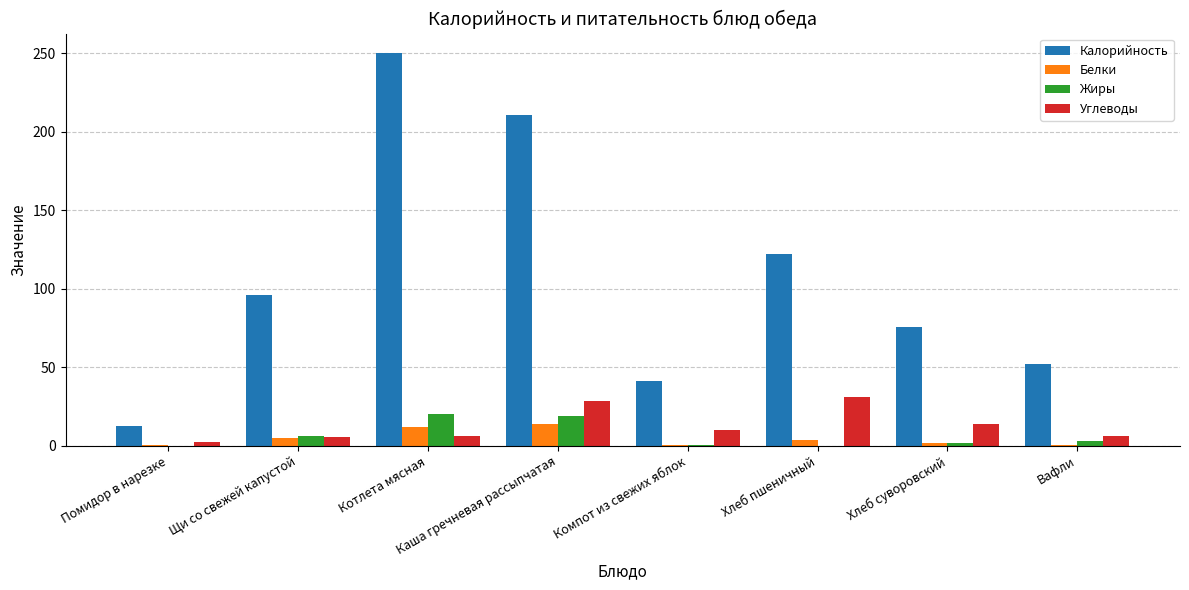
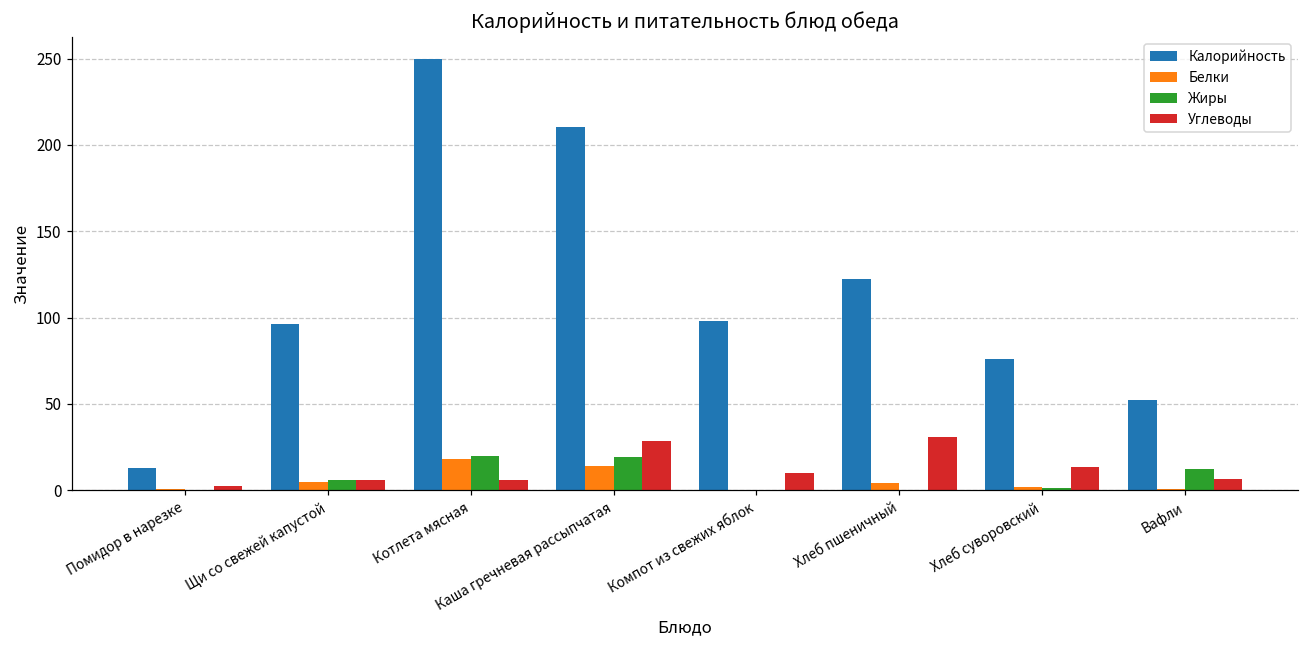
  {
    "Калорийность": {
      "Помидор в нарезке": 13,
      "Щи со свежей капустой": 96,
      "Котлета мясная": 250,
      "Каша гречневая рассыпчатая": 211,
-     "Компот из свежих яблок": 42,
+     "Компот из свежих яблок": 98,
      "Хлеб пшеничный": 122,
      "Хлеб суворовский": 76,
      "Вафли": 52
    },
    "Белки": {
      "Щи со свежей капустой": 5,
-     "Котлета мясная": 12,
+     "Котлета мясная": 18,
      "Каша гречневая рассыпчатая": 14,
      "Хлеб пшеничный": 4,
      "Хлеб суворовский": 2
    },
    "Жиры": {
      "Щи со свежей капустой": 6,
      "Котлета мясная": 20,
      "Каша гречневая рассыпчатая": 19,
-     "Вафли": 3
+     "Вафли": 12
    },
    "Углеводы": {
      "Помидор в нарезке": 2,
      "Щи со свежей капустой": 6,
      "Котлета мясная": 6,
      "Каша гречневая рассыпчатая": 29,
      "Компот из свежих яблок": 10,
      "Хлеб пшеничный": 31,
      "Хлеб суворовский": 14,
      "Вафли": 6
    }
  }
